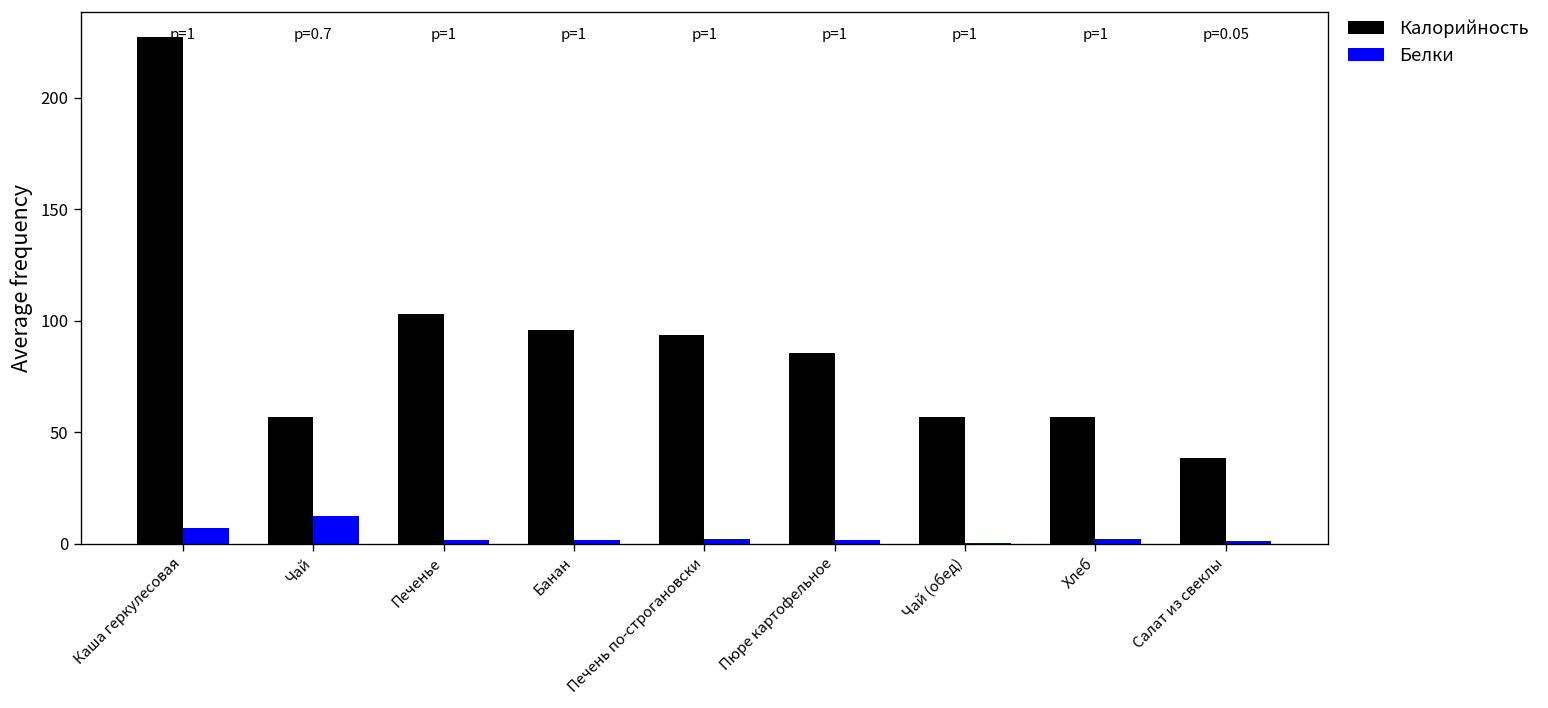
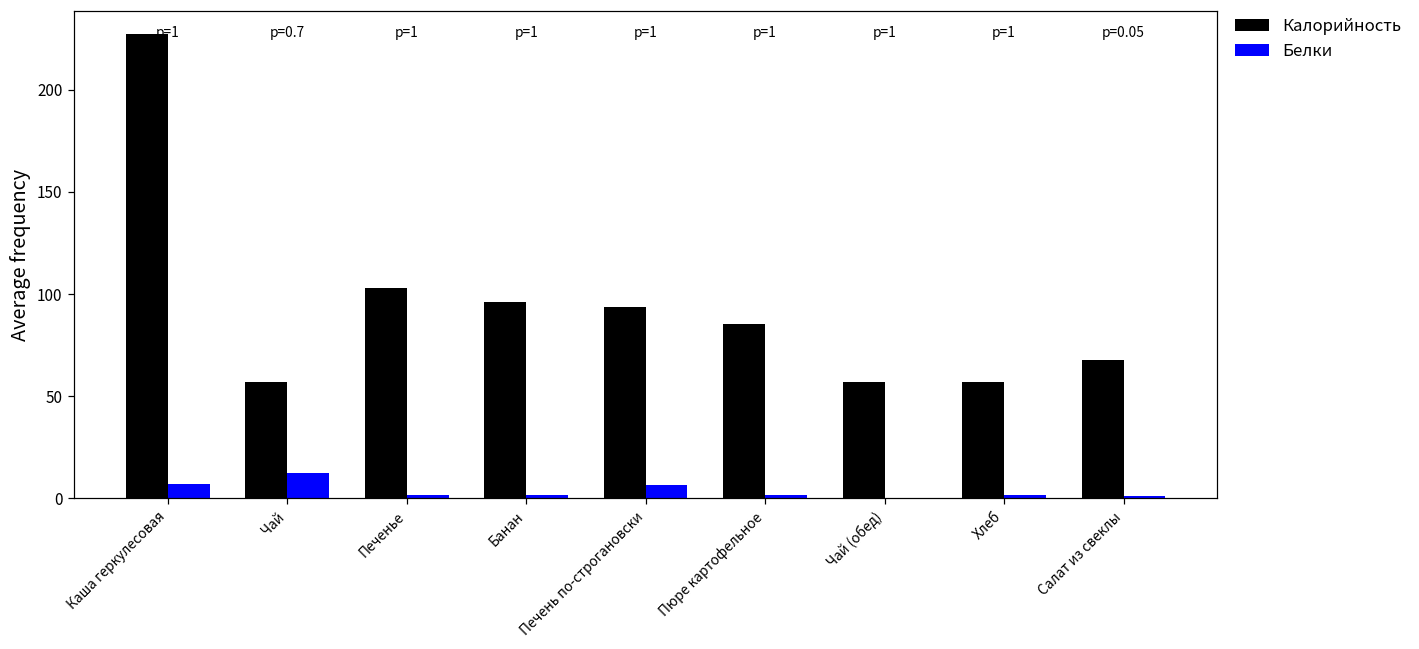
  {
    "Калорийность": {
      "Чай": 57,
      "Печенье": 103,
      "Банан": 96,
      "Печень по-строгановски": 94,
      "Пюре картофельное": 85,
      "Чай (обед)": 57,
      "Хлеб": 57,
-     "Салат из свеклы": 38
+     "Салат из свеклы": 68
    },
    "Белки": {
      "Каша геркулесовая": 7,
      "Чай": 13,
      "Печенье": 2,
      "Банан": 2,
-     "Печень по-строгановски": 2,
+     "Печень по-строгановски": 7,
      "Пюре картофельное": 2,
      "Хлеб": 2
    }
  }
